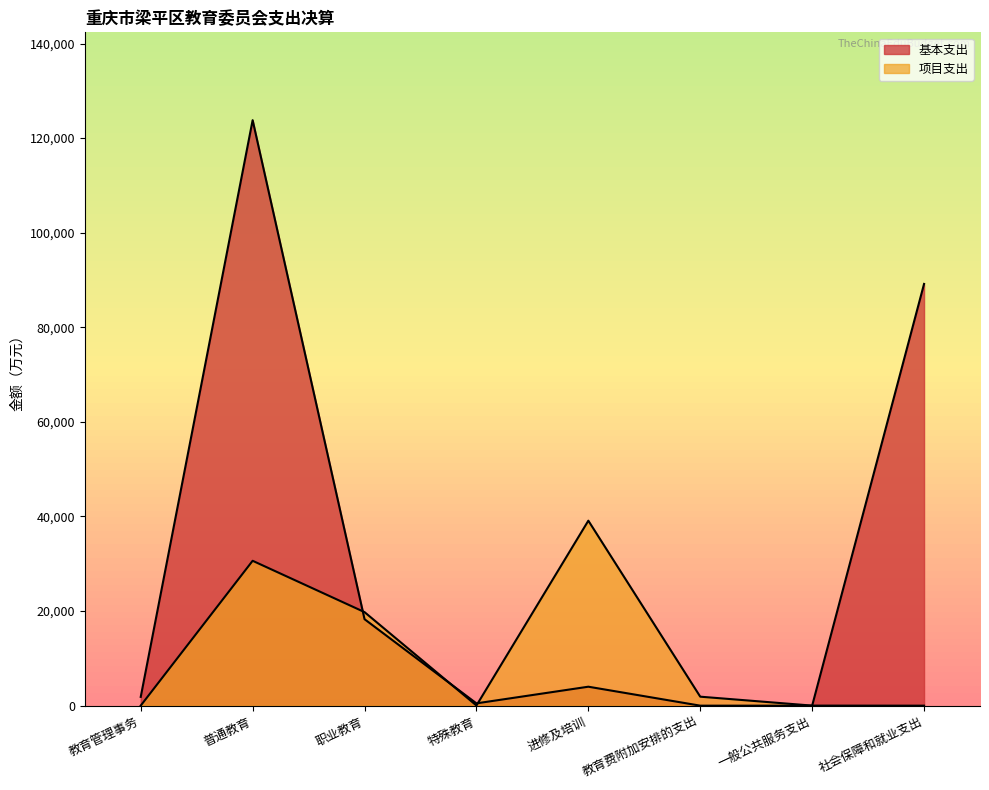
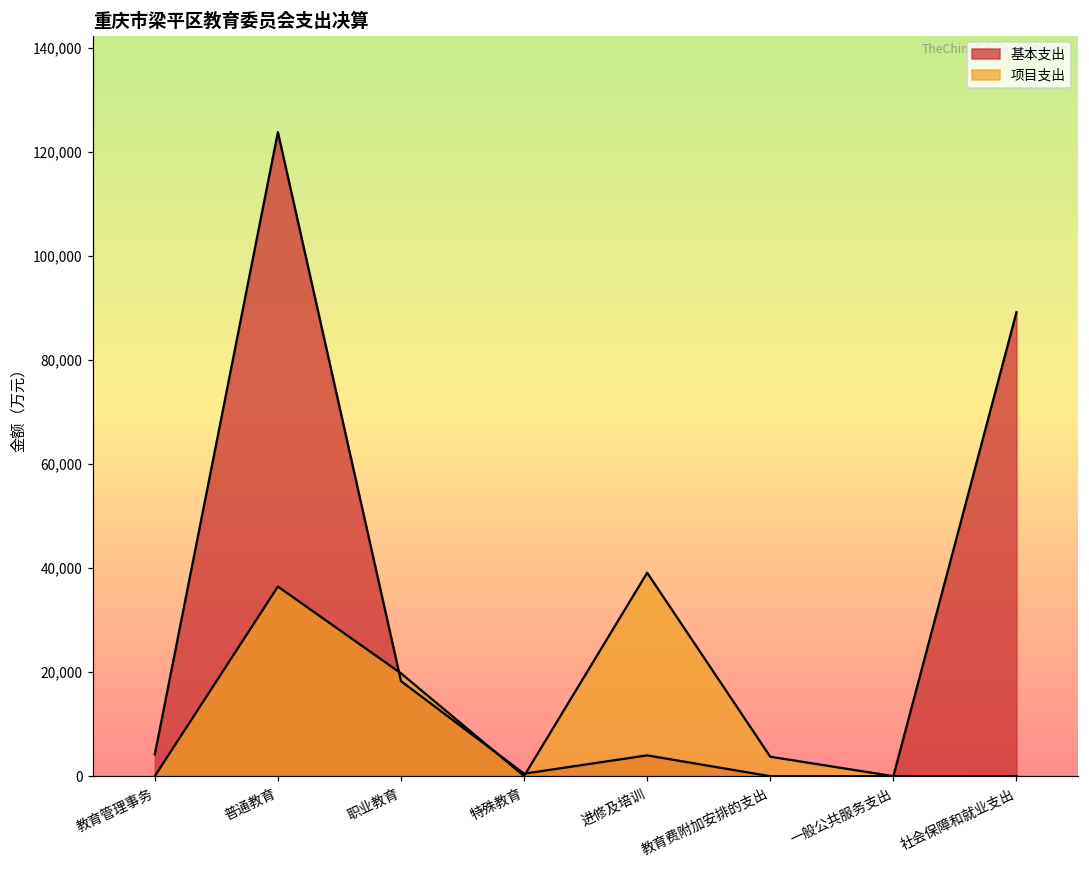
  {
    "基本支出": {
-     "教育管理事务": "2,000",
+     "教育管理事务": "4,000",
      "普通教育": "124,000",
      "职业教育": "18,000",
      "进修及培训": "4,000",
      "教育费附加安排的支出": "0",
      "社会保障和就业支出": "89,000"
    },
    "项目支出": {
      "教育管理事务": "0",
-     "普通教育": "31,000",
+     "普通教育": "36,000",
      "职业教育": "20,000",
      "进修及培训": "39,000",
-     "教育费附加安排的支出": "2,000",
+     "教育费附加安排的支出": "4,000",
      "社会保障和就业支出": "0"
    }
  }
